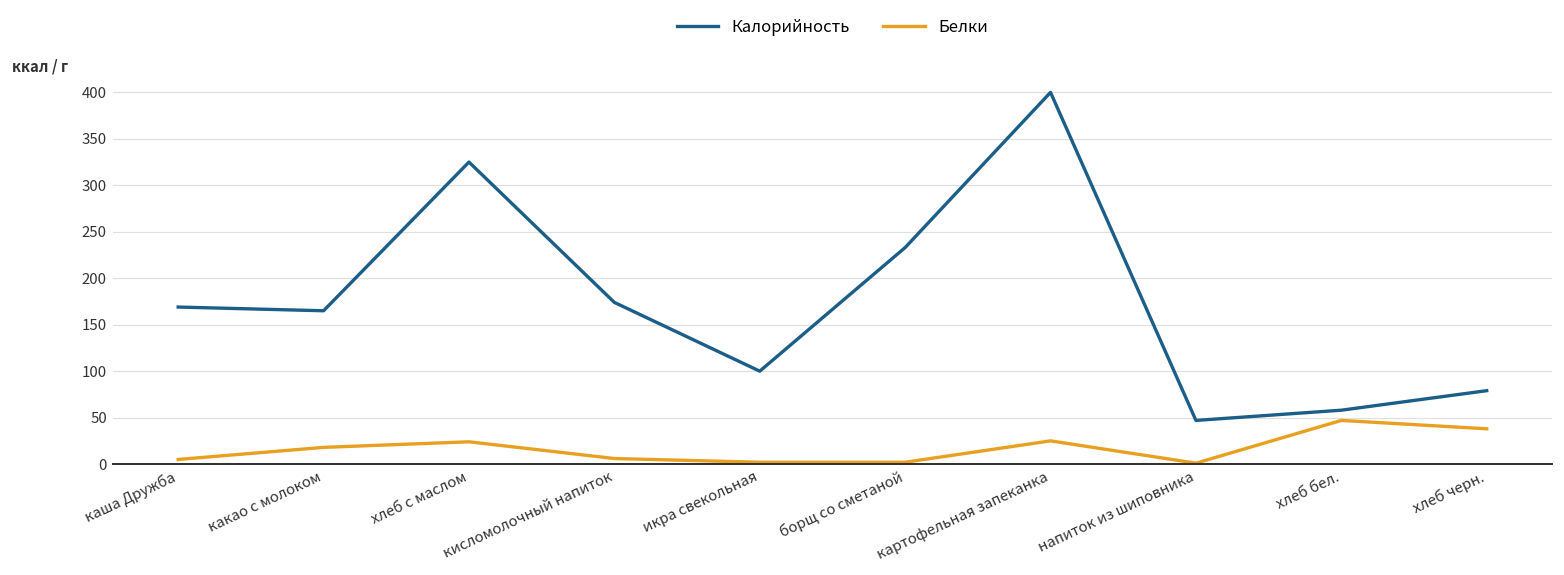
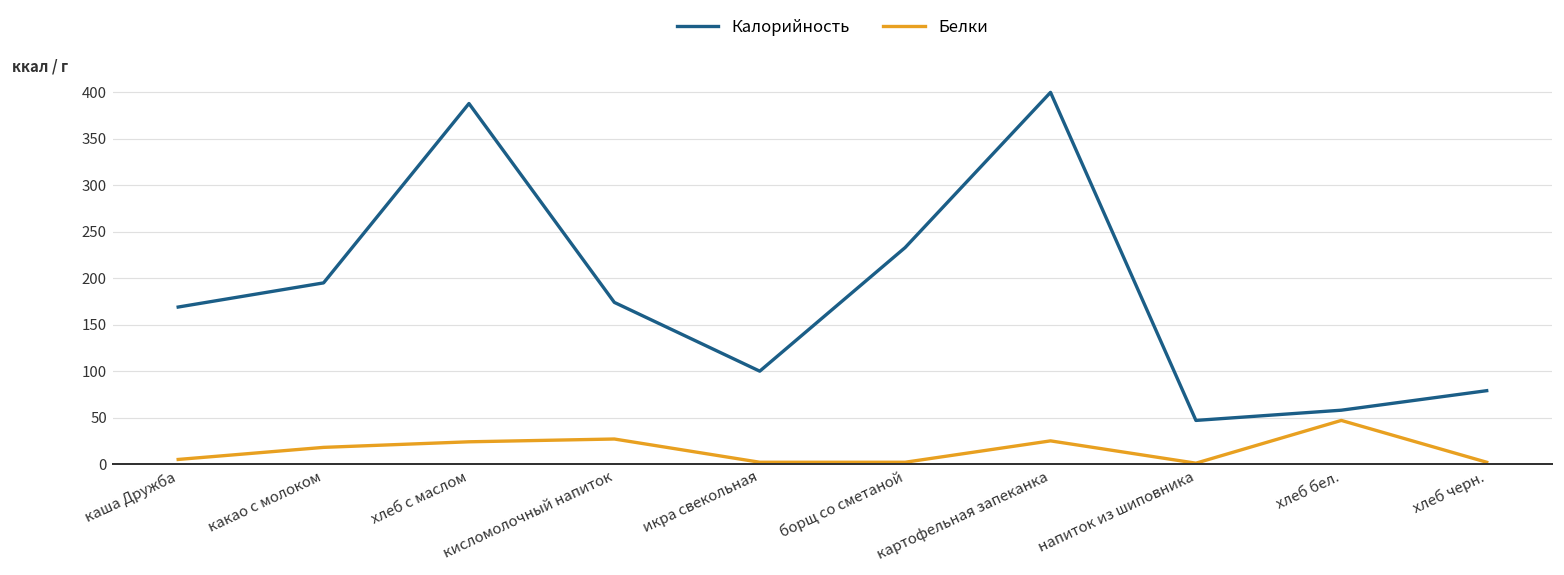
  {
    "Калорийность": {
      "каша Дружба": 170,
-     "какао с молоком": 170,
-     "хлеб с маслом": 330,
+     "какао с молоком": 200,
+     "хлеб с маслом": 390,
      "кисломолочный напиток": 170,
      "икра свекольная": 100,
      "борщ со сметаной": 230,
      "картофельная запеканка": 400,
      "напиток из шиповника": 50,
      "хлеб бел.": 60,
      "хлеб черн.": 80
    },
    "Белки": {
      "каша Дружба": 10,
      "какао с молоком": 20,
      "хлеб с маслом": 20,
-     "кисломолочный напиток": 10,
+     "кисломолочный напиток": 30,
      "икра свекольная": 0,
      "борщ со сметаной": 0,
      "картофельная запеканка": 30,
      "напиток из шиповника": 0,
      "хлеб бел.": 50,
-     "хлеб черн.": 40
+     "хлеб черн.": 0
    }
  }
